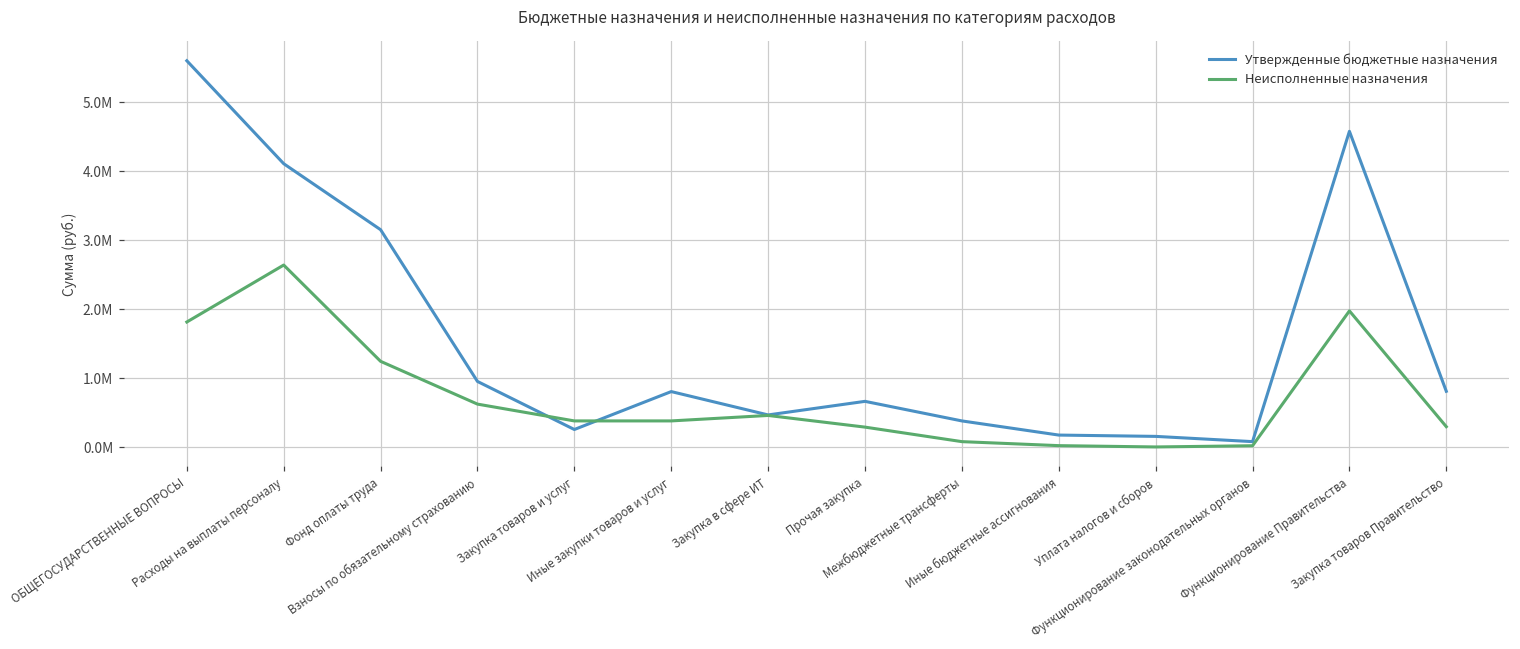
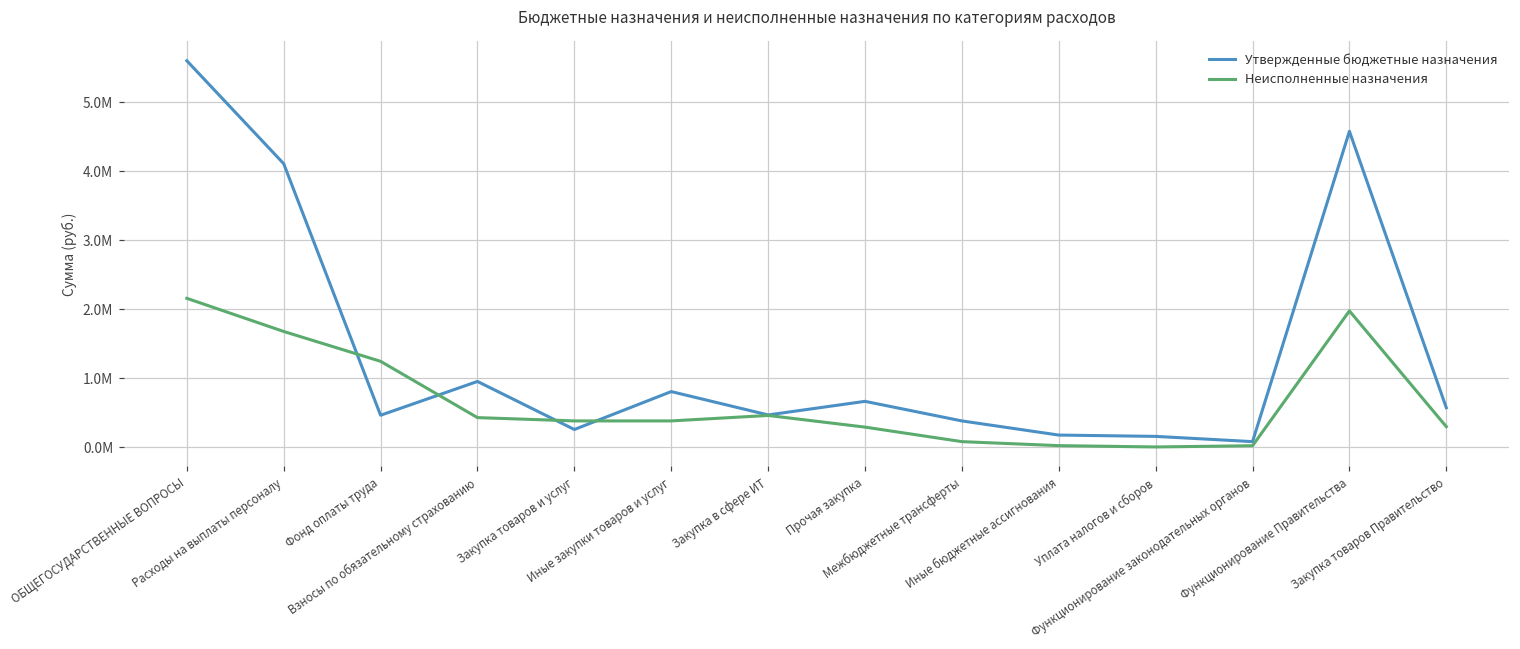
  {
    "Утвержденные бюджетные назначения": {
      "ОБЩЕГОСУДАРСТВЕННЫЕ ВОПРОСЫ": 5600000,
      "Расходы на выплаты персоналу": 4100000,
-     "Фонд оплаты труда": 3200000,
+     "Фонд оплаты труда": 500000,
      "Взносы по обязательному страхованию": 1000000,
      "Закупка товаров и услуг": 300000,
      "Иные закупки товаров и услуг": 800000,
      "Прочая закупка": 700000,
      "Межбюджетные трансферты": 400000,
      "Иные бюджетные ассигнования": 200000,
      "Уплата налогов и сборов": 200000,
      "Функционирование законодательных органов": 100000,
      "Функционирование Правительства": 4600000,
-     "Закупка товаров Правительство": 800000
+     "Закупка товаров Правительство": 600000
    },
    "Неисполненные назначения": {
-     "ОБЩЕГОСУДАРСТВЕННЫЕ ВОПРОСЫ": 1800000,
-     "Расходы на выплаты персоналу": 2600000,
+     "ОБЩЕГОСУДАРСТВЕННЫЕ ВОПРОСЫ": 2200000,
+     "Расходы на выплаты персоналу": 1700000,
      "Фонд оплаты труда": 1200000,
-     "Взносы по обязательному страхованию": 600000,
+     "Взносы по обязательному страхованию": 400000,
      "Закупка товаров и услуг": 400000,
      "Иные закупки товаров и услуг": 400000,
      "Прочая закупка": 300000,
      "Межбюджетные трансферты": 100000,
      "Иные бюджетные ассигнования": 0,
      "Уплата налогов и сборов": 0,
      "Функционирование законодательных органов": 0,
      "Функционирование Правительства": 2000000,
      "Закупка товаров Правительство": 300000
    }
  }
